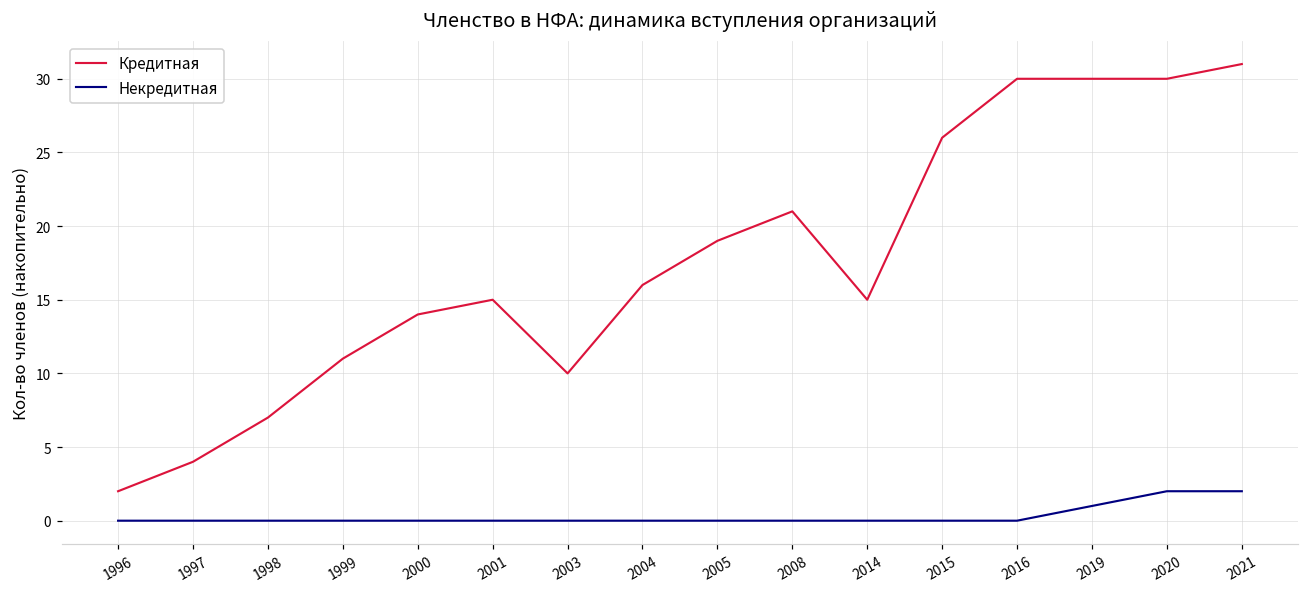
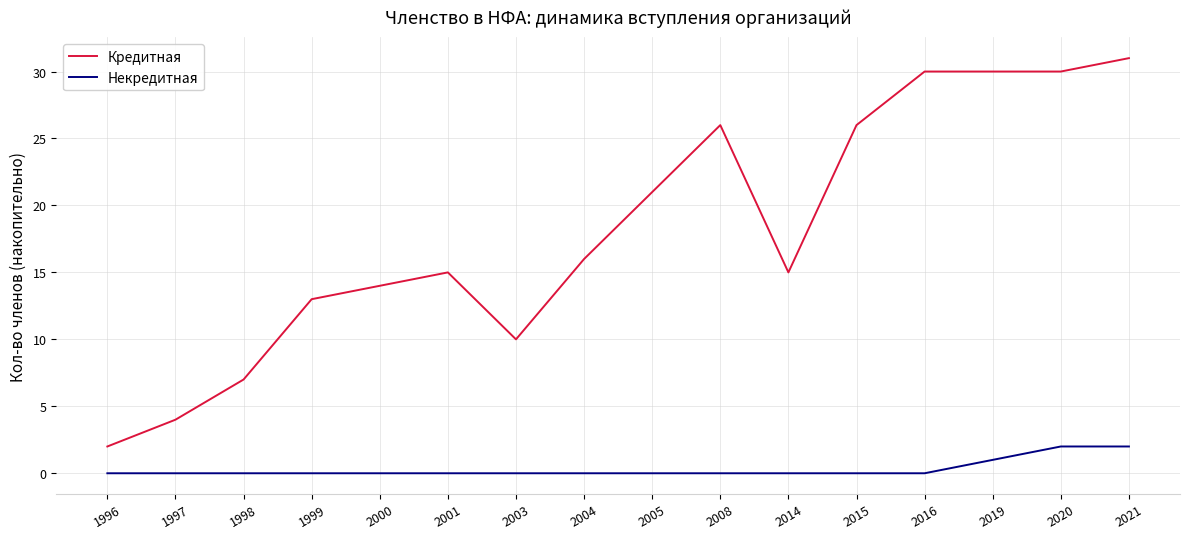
  {
    "Кредитная": {
      "1996": 2,
      "1997": 4,
      "1998": 7,
-     "1999": 11,
+     "1999": 13,
      "2000": 14,
      "2001": 15,
      "2003": 10,
      "2004": 16,
-     "2005": 19,
-     "2008": 21,
+     "2005": 21,
+     "2008": 26,
      "2014": 15,
      "2015": 26,
      "2016": 30,
      "2019": 30,
      "2020": 30,
      "2021": 31
    },
    "Некредитная": {
      "1996": 0,
      "1997": 0,
      "1998": 0,
      "1999": 0,
      "2000": 0,
      "2001": 0,
      "2003": 0,
      "2004": 0,
      "2005": 0,
      "2008": 0,
      "2014": 0,
      "2015": 0,
      "2016": 0,
      "2019": 1,
      "2020": 2,
      "2021": 2
    }
  }
